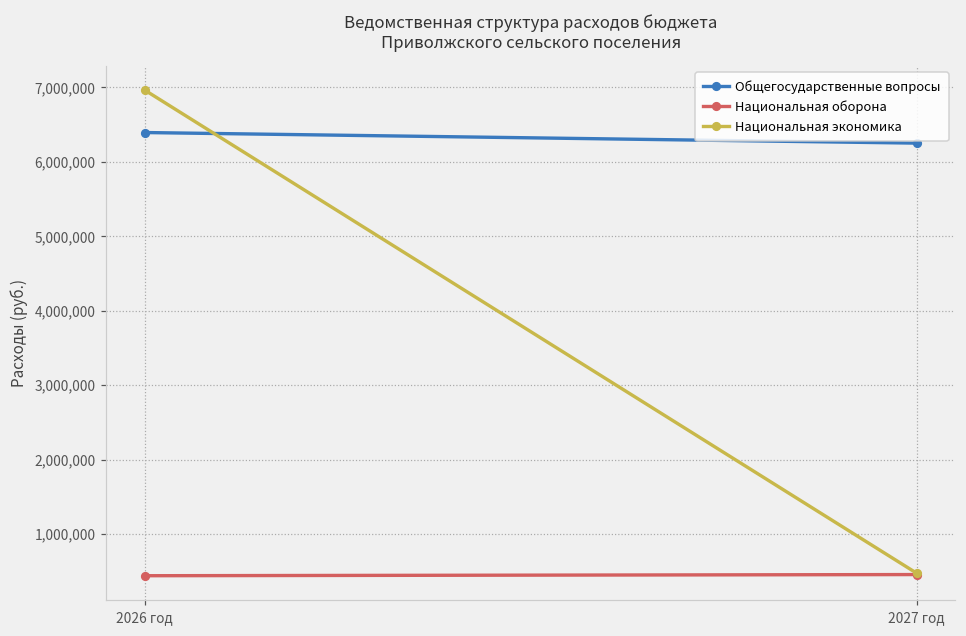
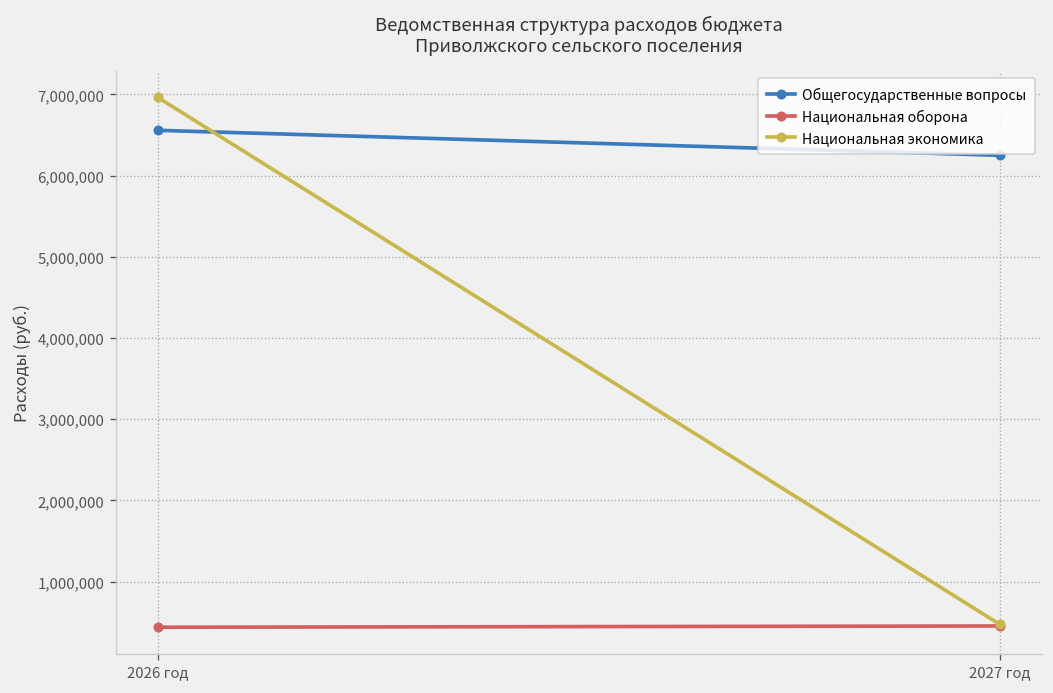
  {
    "Общегосударственные вопросы": {
-     "2026 год": "6,400,000"
+     "2026 год": "6,600,000"
    },
    "Национальная оборона": {
      "2026 год": "400,000"
    },
    "Национальная экономика": {
      "2026 год": "7,000,000"
    }
  }
